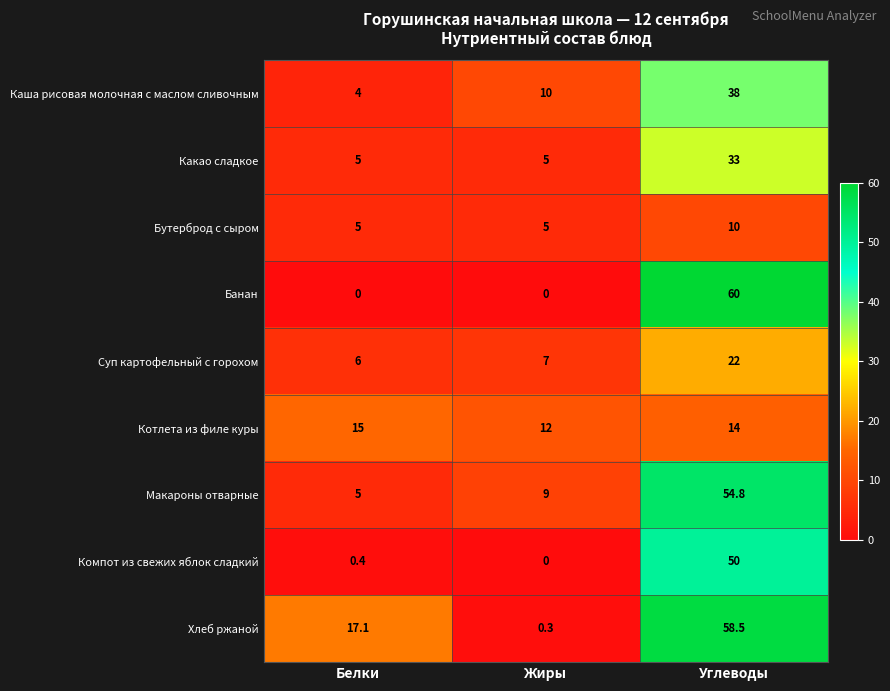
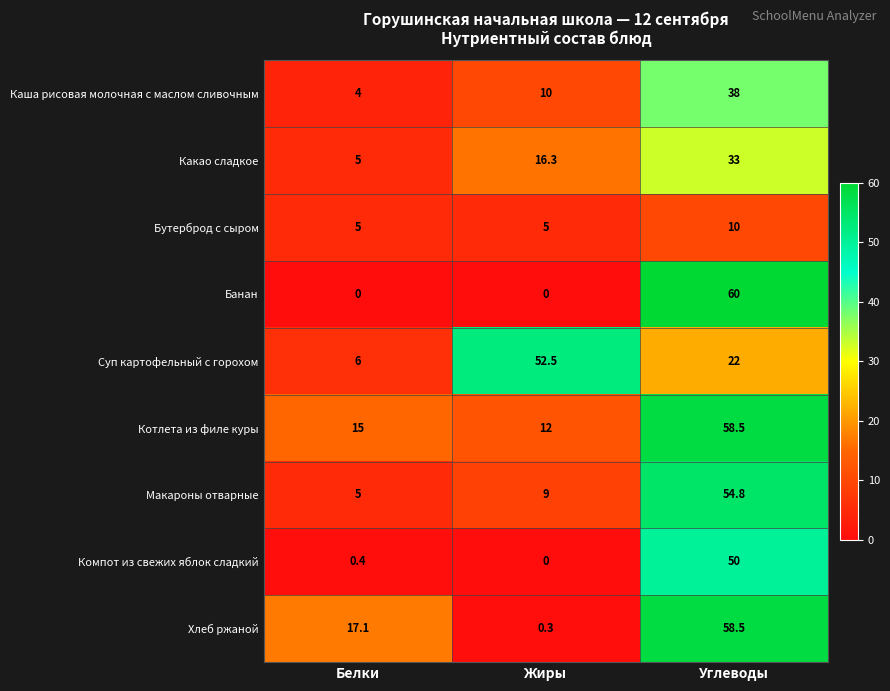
  {
    "Каша рисовая молочная с маслом сливочным": {
      "Белки": 4,
      "Жиры": 10,
      "Углеводы": 38
    },
    "Какао сладкое": {
      "Белки": 5,
-     "Жиры": 5,
+     "Жиры": 16.3,
      "Углеводы": 33
    },
    "Бутерброд с сыром": {
      "Белки": 5,
      "Жиры": 5,
      "Углеводы": 10
    },
    "Банан": {
      "Белки": 0,
      "Жиры": 0,
      "Углеводы": 60
    },
    "Суп картофельный с горохом": {
      "Белки": 6,
-     "Жиры": 7,
+     "Жиры": 52.5,
      "Углеводы": 22
    },
    "Котлета из филе куры": {
      "Белки": 15,
      "Жиры": 12,
-     "Углеводы": 14
+     "Углеводы": 58.5
    },
    "Макароны отварные": {
      "Белки": 5,
      "Жиры": 9,
      "Углеводы": 54.8
    },
    "Компот из свежих яблок сладкий": {
      "Белки": 0.4,
      "Жиры": 0,
      "Углеводы": 50
    },
    "Хлеб ржаной": {
      "Белки": 17.1,
      "Жиры": 0.3,
      "Углеводы": 58.5
    }
  }
